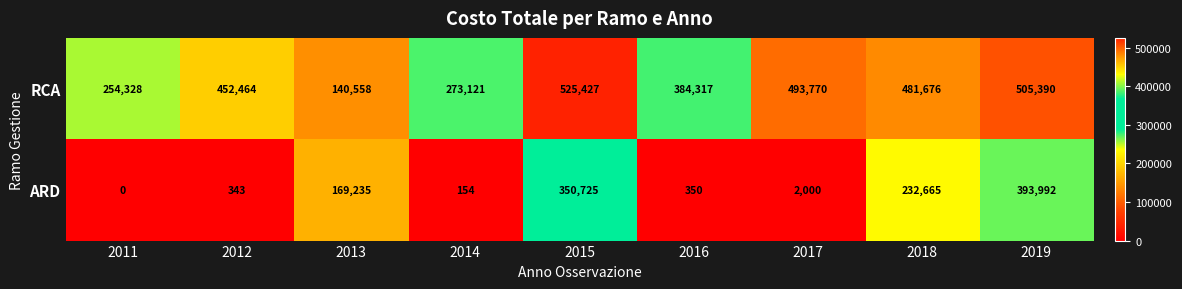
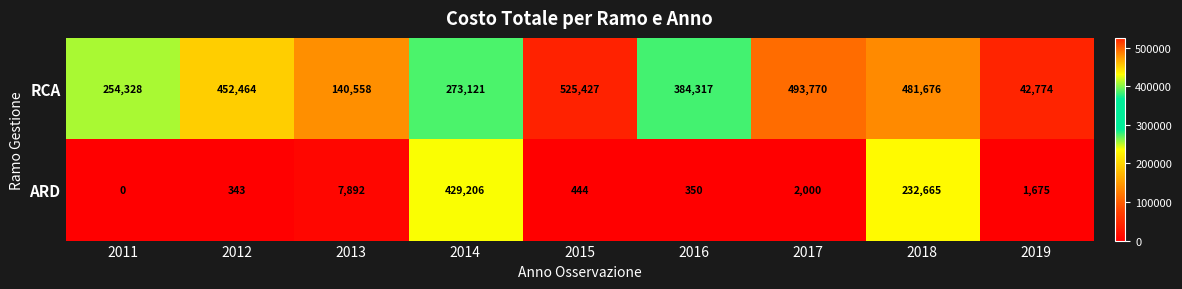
  {
    "RCA": {
      "2011": "254,328",
      "2012": "452,464",
      "2013": "140,558",
      "2014": "273,121",
      "2015": "525,427",
      "2016": "384,317",
      "2017": "493,770",
      "2018": "481,676",
-     "2019": "505,390"
+     "2019": "42,774"
    },
    "ARD": {
      "2011": "0",
      "2012": "343",
-     "2013": "169,235",
-     "2014": "154",
-     "2015": "350,725",
+     "2013": "7,892",
+     "2014": "429,206",
+     "2015": "444",
      "2016": "350",
      "2017": "2,000",
      "2018": "232,665",
-     "2019": "393,992"
+     "2019": "1,675"
    }
  }
